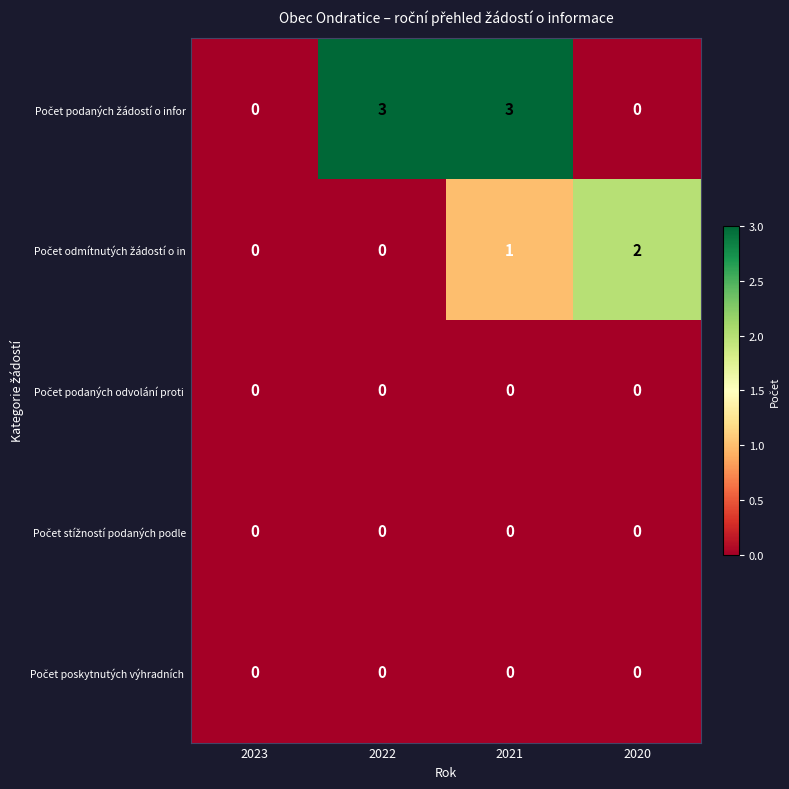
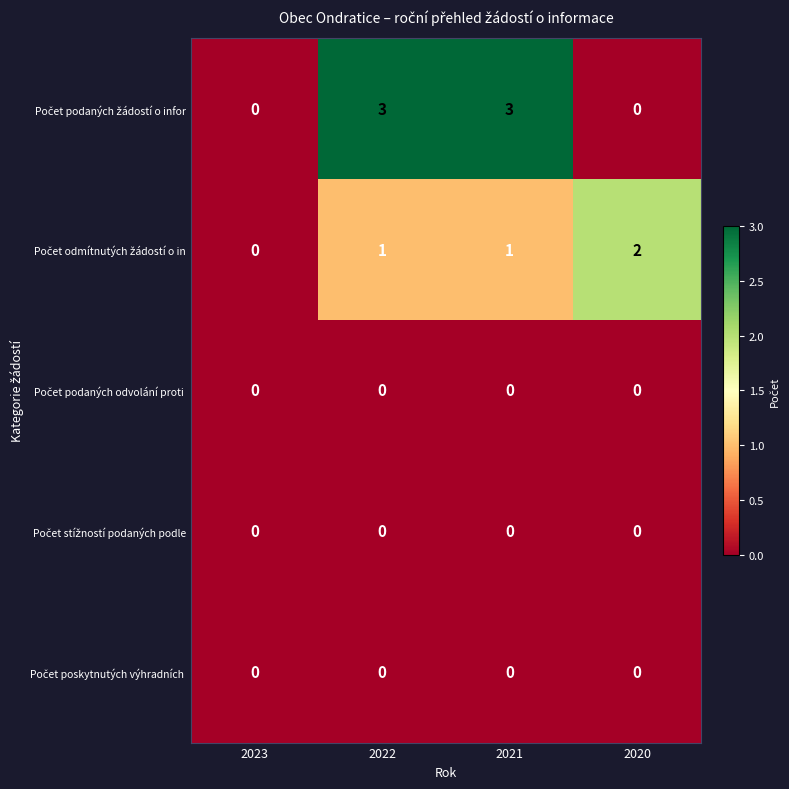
  {
    "Počet podaných žádostí o infor": {
      "2023": 0,
      "2022": 3,
      "2021": 3,
      "2020": 0
    },
    "Počet odmítnutých žádostí o in": {
      "2023": 0,
-     "2022": 0,
+     "2022": 1,
      "2021": 1,
      "2020": 2
    },
    "Počet podaných odvolání proti": {
      "2023": 0,
      "2022": 0,
      "2021": 0,
      "2020": 0
    },
    "Počet stížností podaných podle": {
      "2023": 0,
      "2022": 0,
      "2021": 0,
      "2020": 0
    },
    "Počet poskytnutých výhradních": {
      "2023": 0,
      "2022": 0,
      "2021": 0,
      "2020": 0
    }
  }
